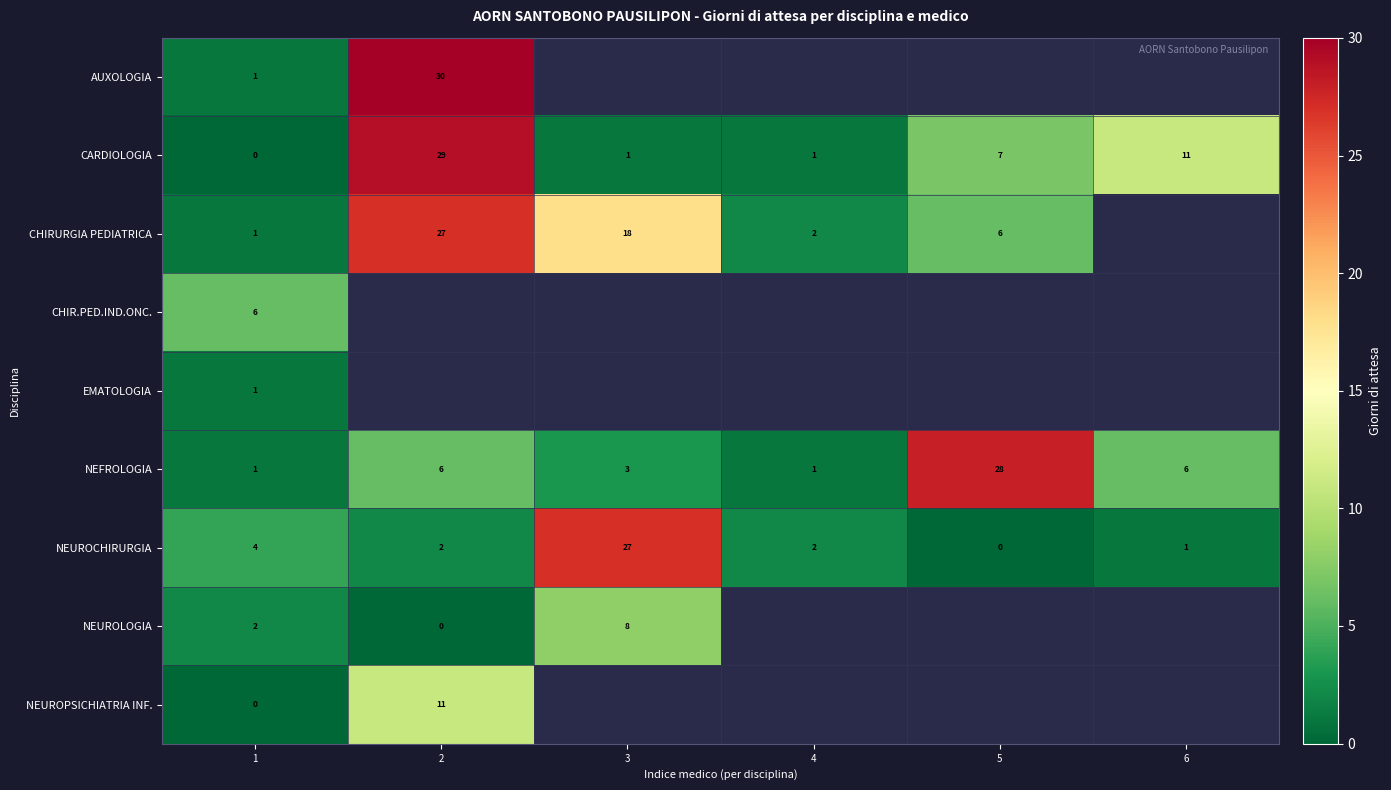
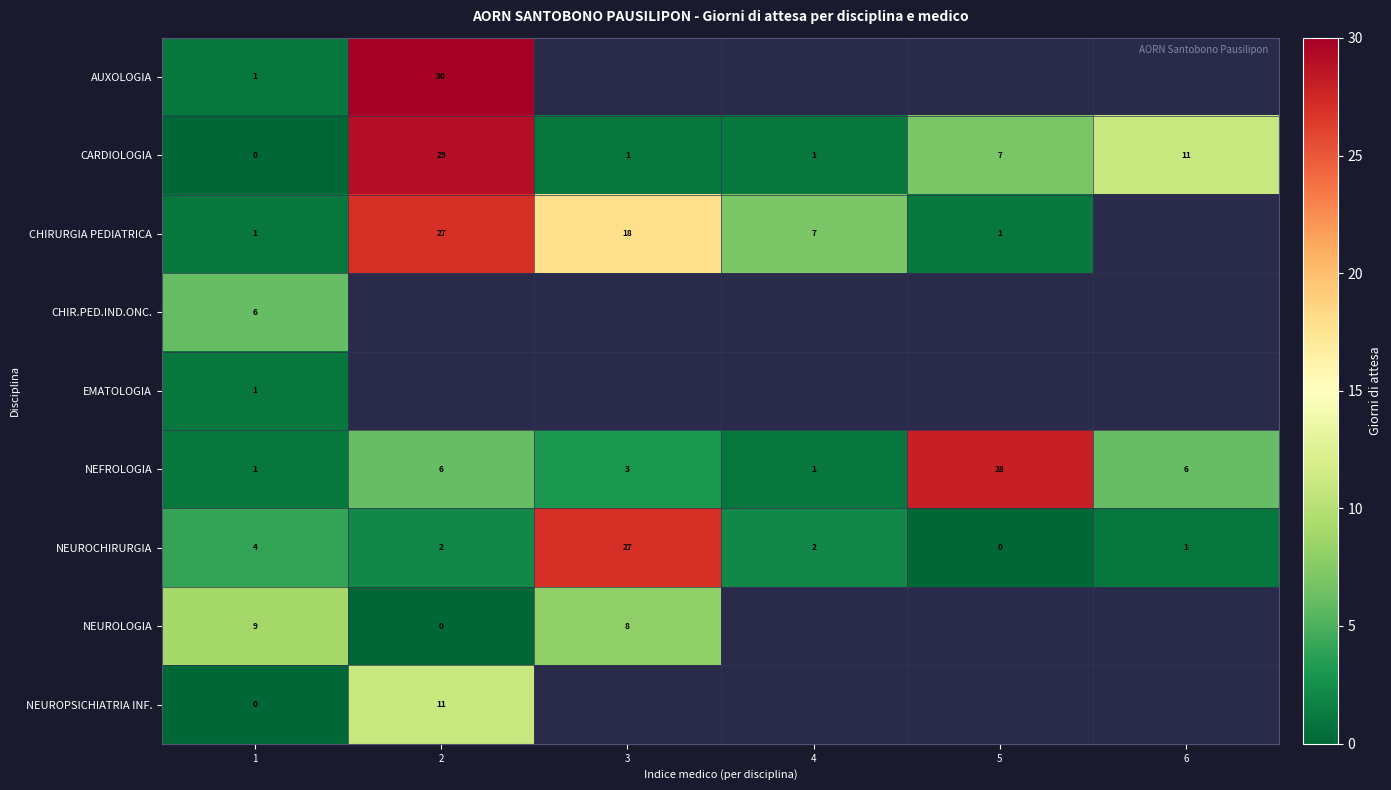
  {
    "AUXOLOGIA": {
      "1": 1,
      "2": 30
    },
    "CARDIOLOGIA": {
      "1": 0,
      "2": 29,
      "3": 1,
      "4": 1,
      "5": 7,
      "6": 11
    },
    "CHIRURGIA PEDIATRICA": {
      "1": 1,
      "2": 27,
      "3": 18,
-     "4": 2,
-     "5": 6
+     "4": 7,
+     "5": 1
    },
    "CHIR.PED.IND.ONC.": {
      "1": 6
    },
    "EMATOLOGIA": {
      "1": 1
    },
    "NEFROLOGIA": {
      "1": 1,
      "2": 6,
      "3": 3,
      "4": 1,
      "5": 28,
      "6": 6
    },
    "NEUROCHIRURGIA": {
      "1": 4,
      "2": 2,
      "3": 27,
      "4": 2,
      "5": 0,
      "6": 1
    },
    "NEUROLOGIA": {
-     "1": 2,
+     "1": 9,
      "2": 0,
      "3": 8
    },
    "NEUROPSICHIATRIA INF.": {
      "1": 0,
      "2": 11
    }
  }
